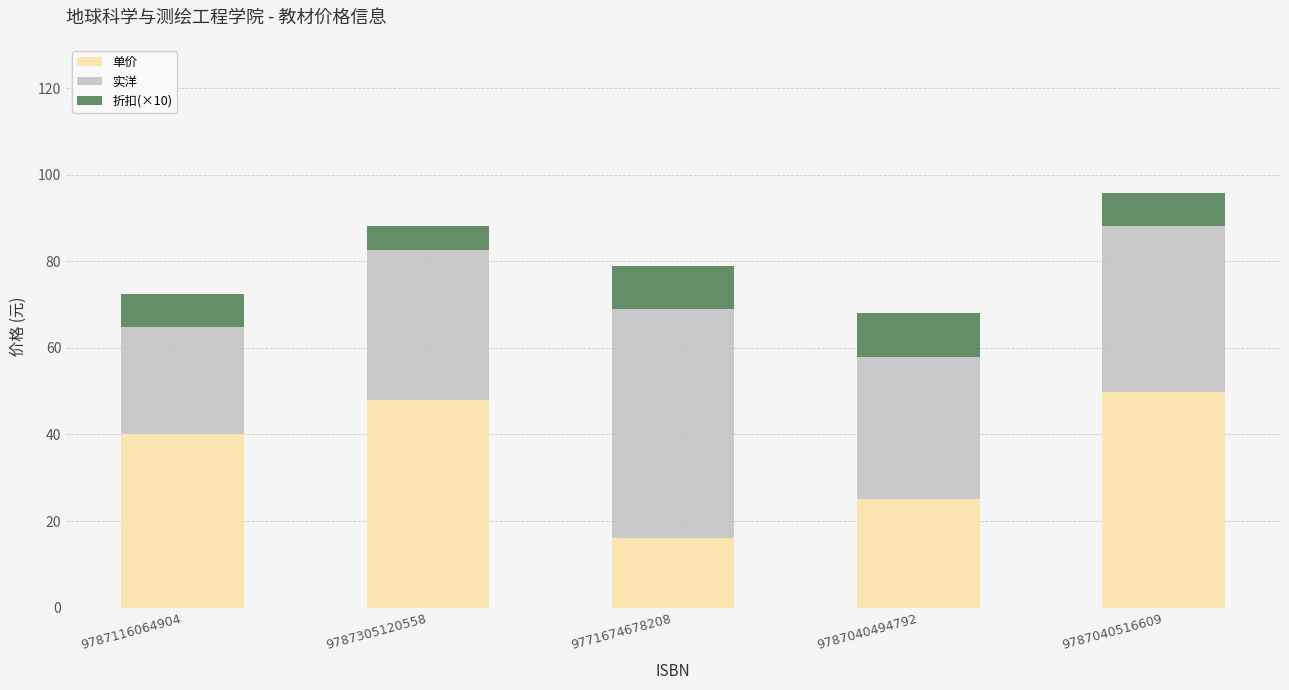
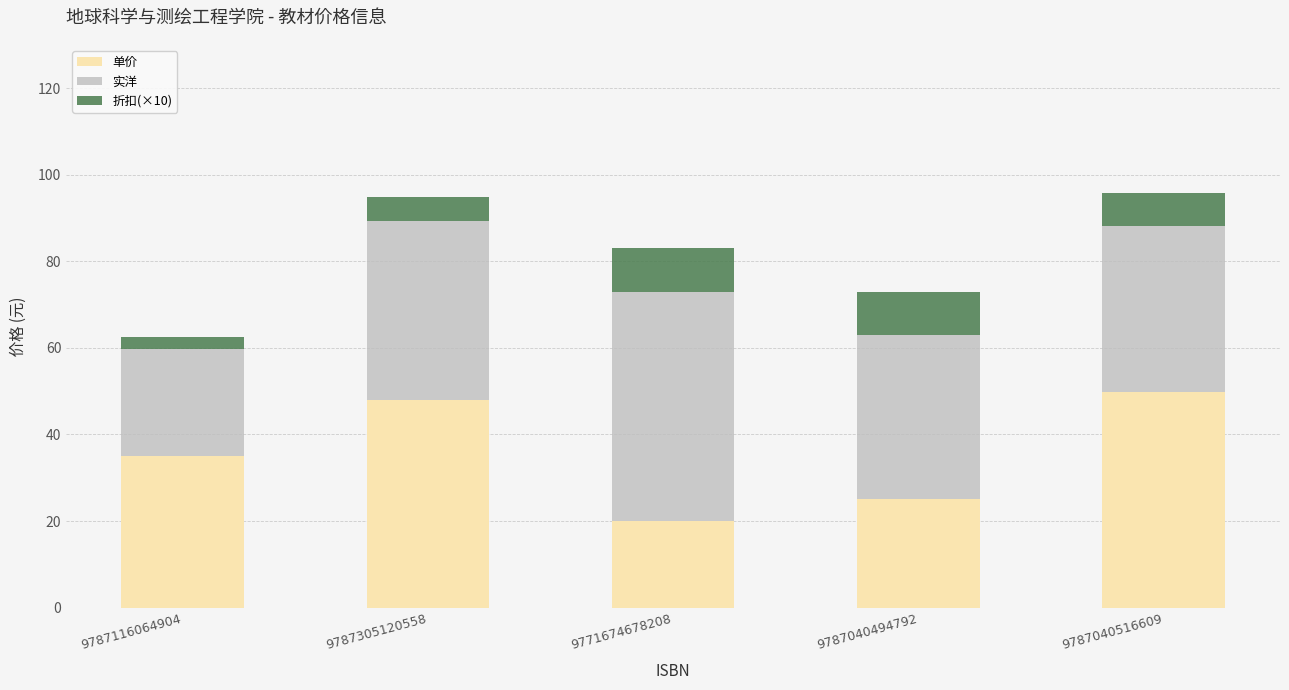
  {
    "单价": {
-     "9787116064904": 40,
+     "9787116064904": 35,
      "9787305120558": 48,
-     "9771674678208": 16,
+     "9771674678208": 20,
      "9787040494792": 25,
      "9787040516609": 50
    },
    "实洋": {
      "9787116064904": 25,
-     "9787305120558": 35,
+     "9787305120558": 41,
      "9771674678208": 53,
-     "9787040494792": 33,
+     "9787040494792": 38,
      "9787040516609": 38
    },
    "折扣(×10)": {
-     "9787116064904": 8,
+     "9787116064904": 3,
      "9787305120558": 6,
      "9771674678208": 10,
      "9787040494792": 10,
      "9787040516609": 8
    }
  }
